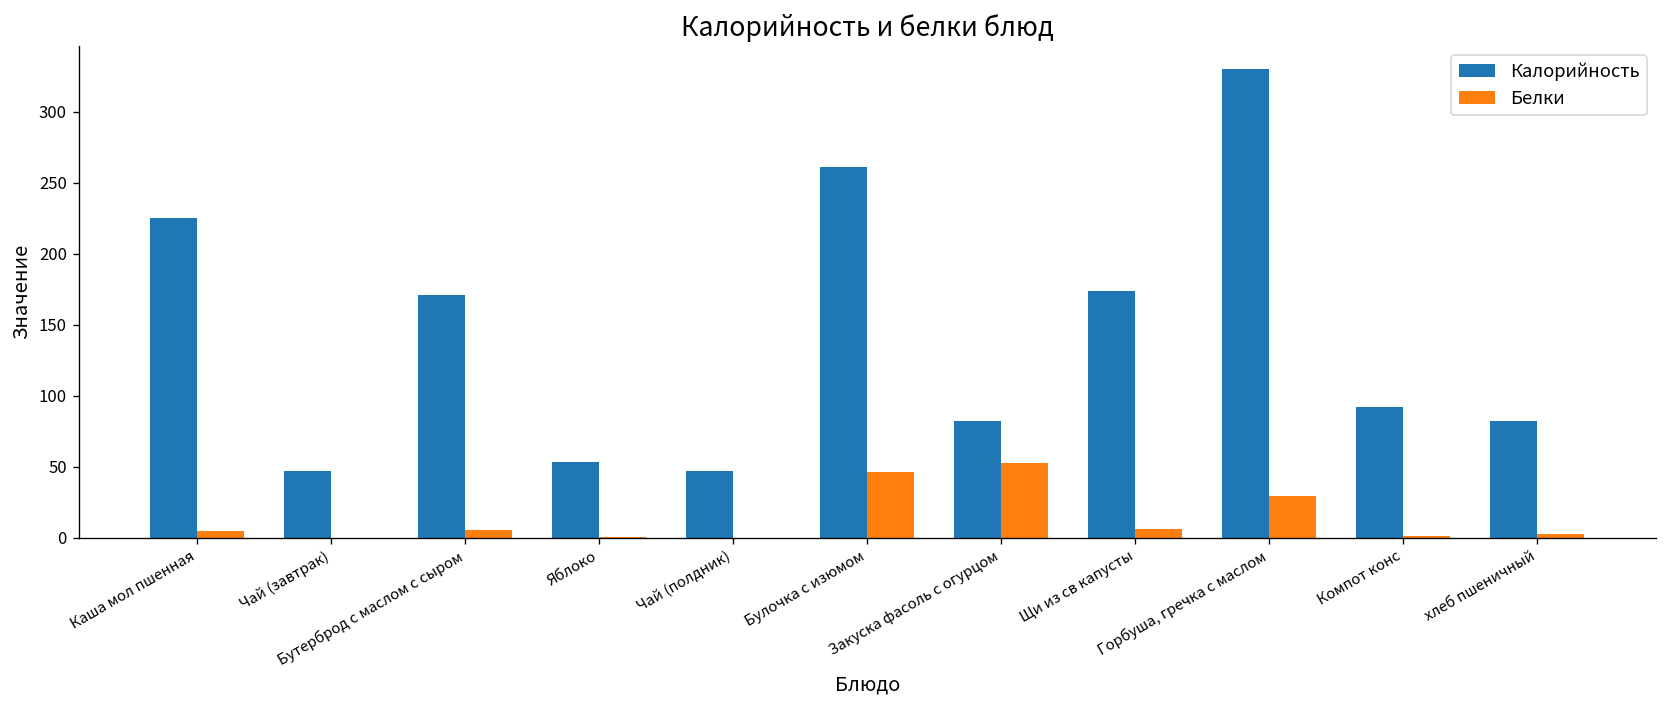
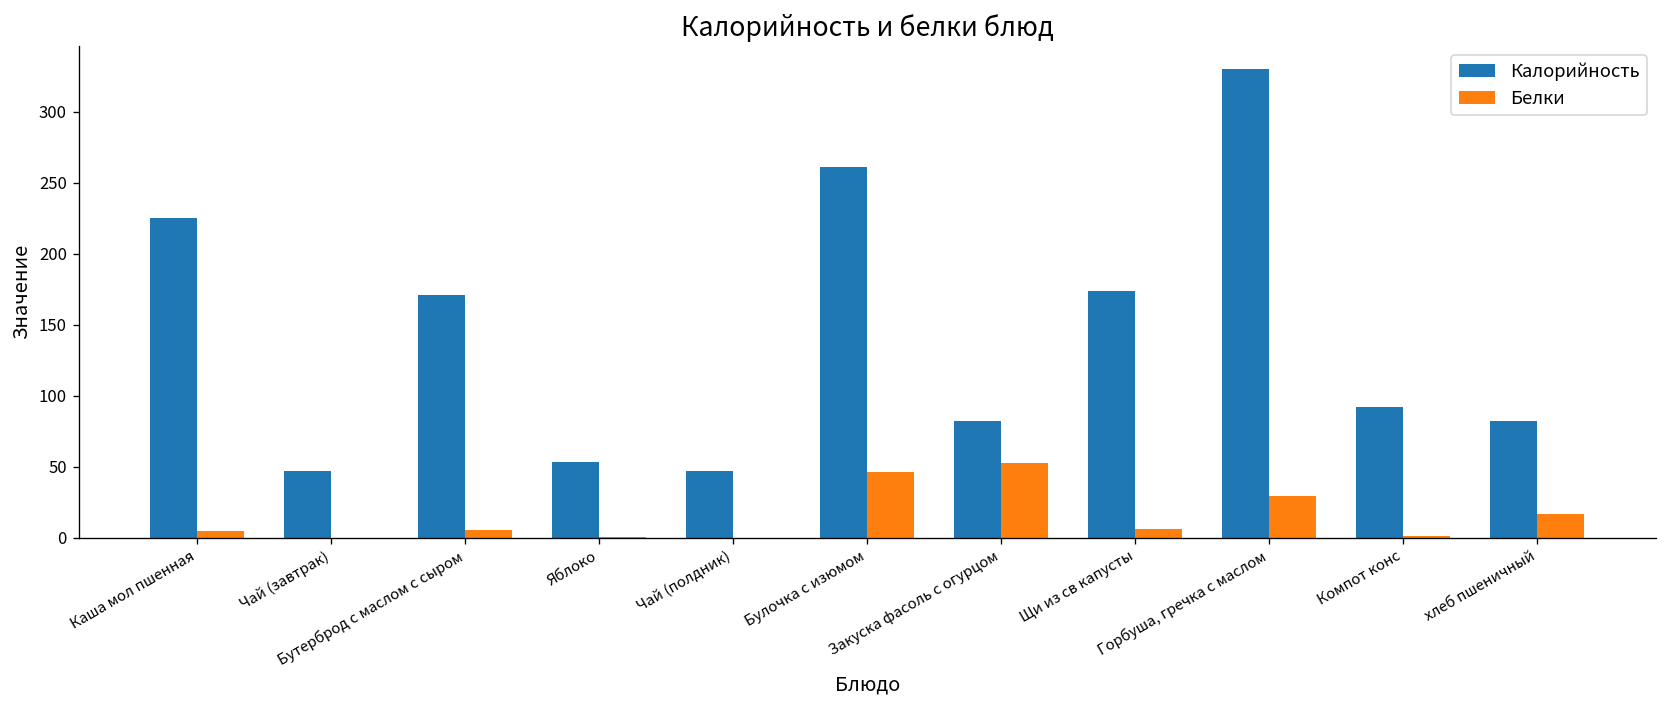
  {
    "Калорийность": {
      "Каша мол пшенная": 225,
      "Чай (завтрак)": 47,
      "Бутерброд с маслом с сыром": 171,
      "Яблоко": 53,
      "Чай (полдник)": 47,
      "Булочка с изюмом": 261,
      "Закуска фасоль с огурцом": 82,
      "Щи из св капусты": 174,
      "Горбуша, гречка с маслом": 330,
      "Компот конс": 92,
      "хлеб пшеничный": 82
    },
    "Белки": {
      "Каша мол пшенная": 5,
      "Бутерброд с маслом с сыром": 5,
      "Булочка с изюмом": 47,
      "Закуска фасоль с огурцом": 52,
      "Щи из св капусты": 6,
      "Горбуша, гречка с маслом": 29,
-     "хлеб пшеничный": 3
+     "хлеб пшеничный": 17
    }
  }
